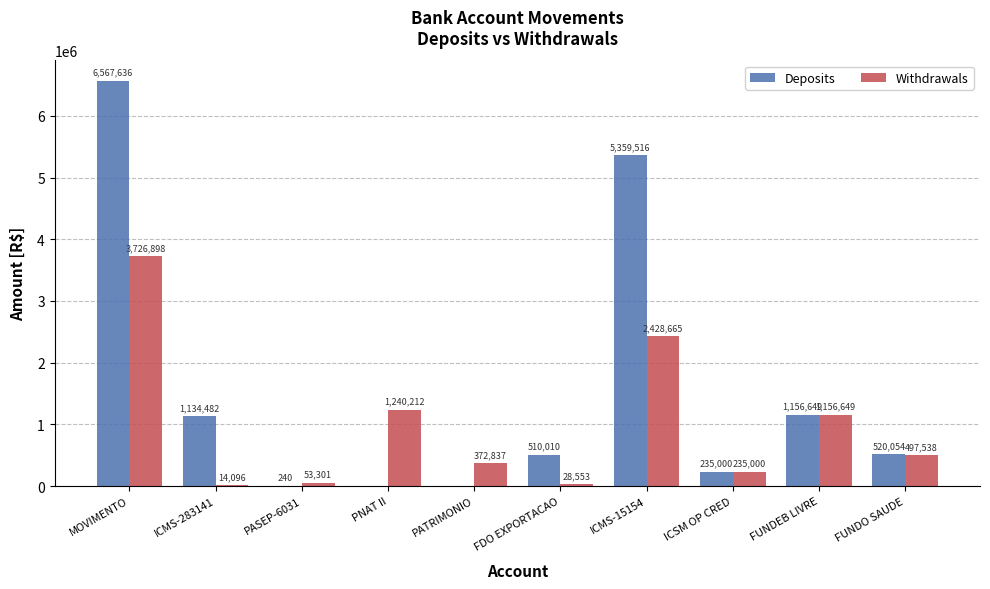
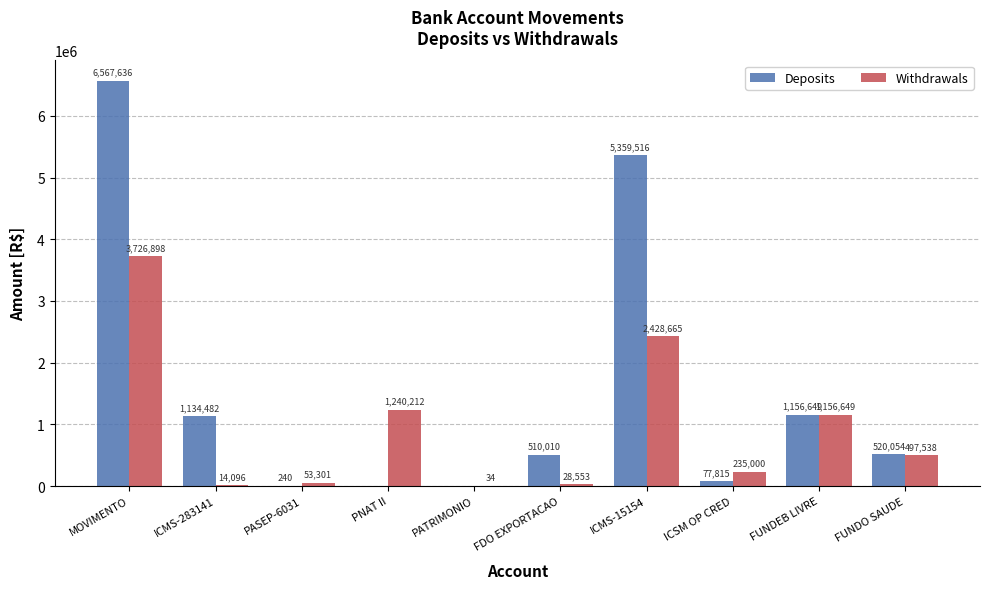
  {
    "Deposits": {
      "MOVIMENTO": "6,567,636",
      "ICMS-283141": "1,134,482",
      "PASEP-6031": "240",
      "FDO EXPORTACAO": "510,010",
      "ICMS-15154": "5,359,516",
-     "ICSM OP CRED": "235,000",
+     "ICSM OP CRED": "77,815",
      "FUNDO SAUDE": "520,054"
    },
    "Withdrawals": {
      "MOVIMENTO": "3,726,898",
      "ICMS-283141": "14,096",
      "PASEP-6031": "53,301",
      "PNAT II": "1,240,212",
-     "PATRIMONIO": "372,837",
+     "PATRIMONIO": "34",
      "FDO EXPORTACAO": "28,553",
      "ICMS-15154": "2,428,665",
      "ICSM OP CRED": "235,000",
      "FUNDO SAUDE": "497,538"
    }
  }
